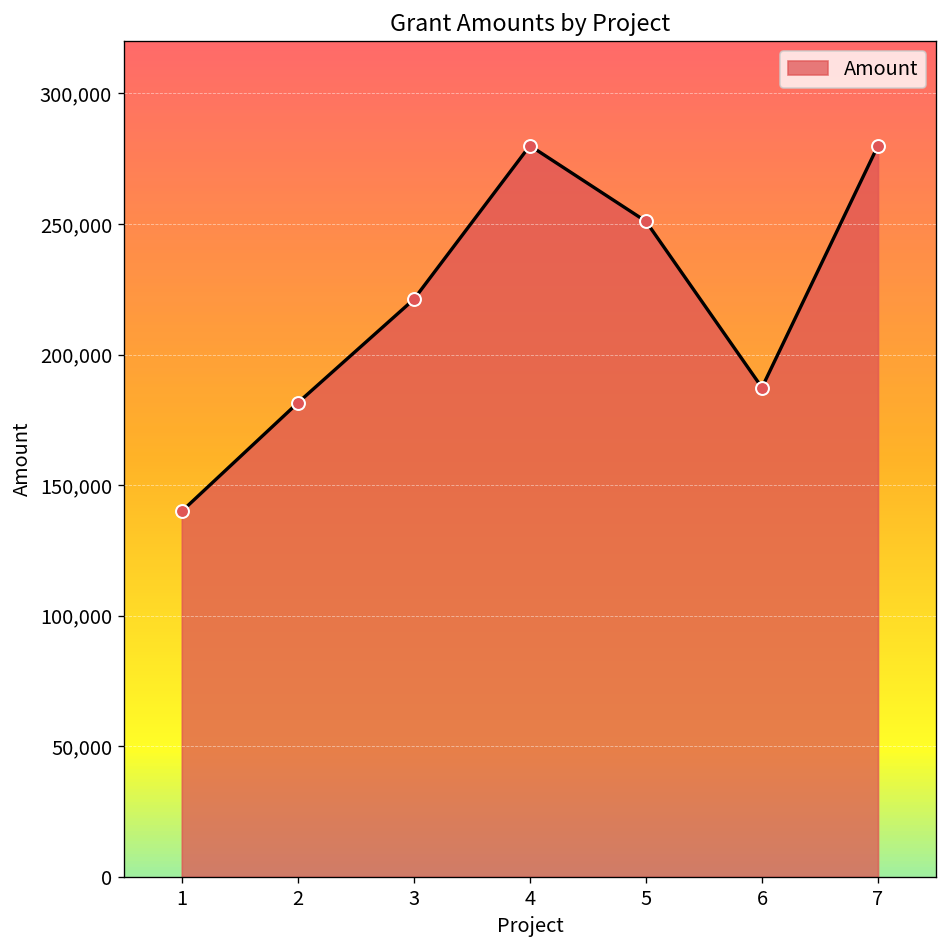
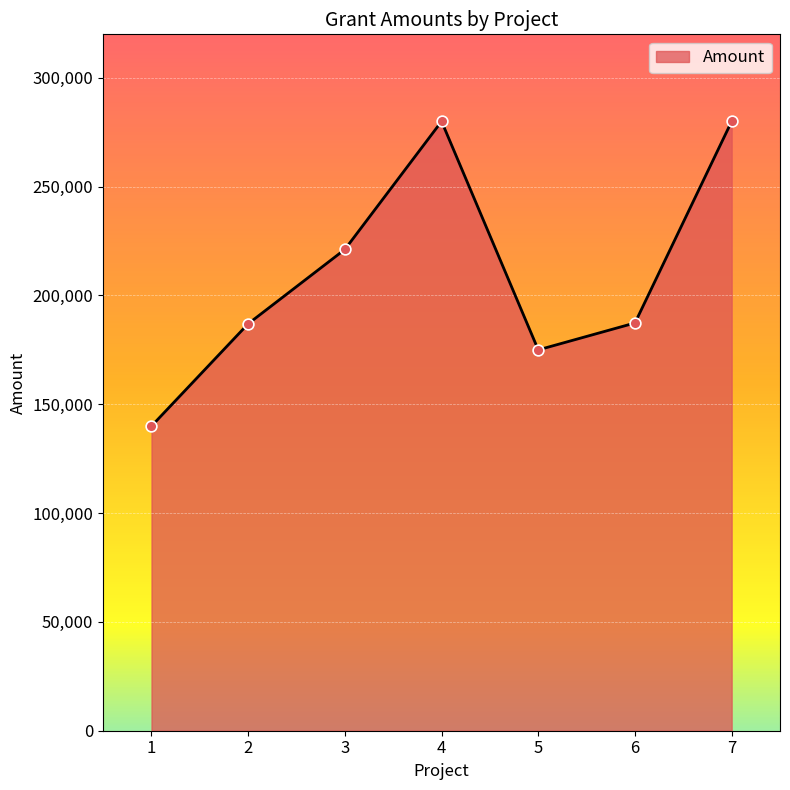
  {
    "1": "140,000",
-   "2": "182,000",
+   "2": "187,000",
    "3": "221,000",
    "4": "280,000",
-   "5": "251,000",
+   "5": "175,000",
    "6": "187,000",
    "7": "280,000"
  }
